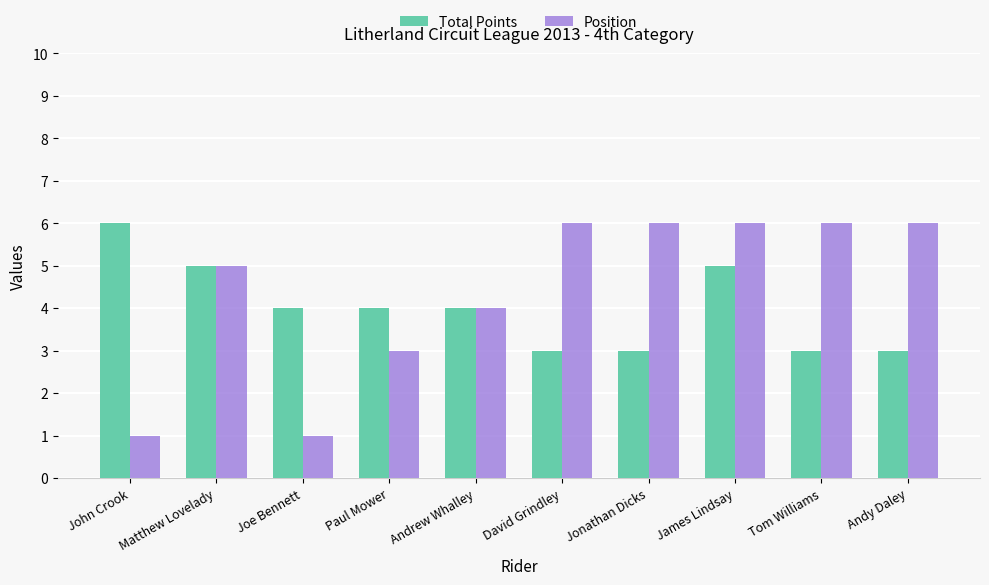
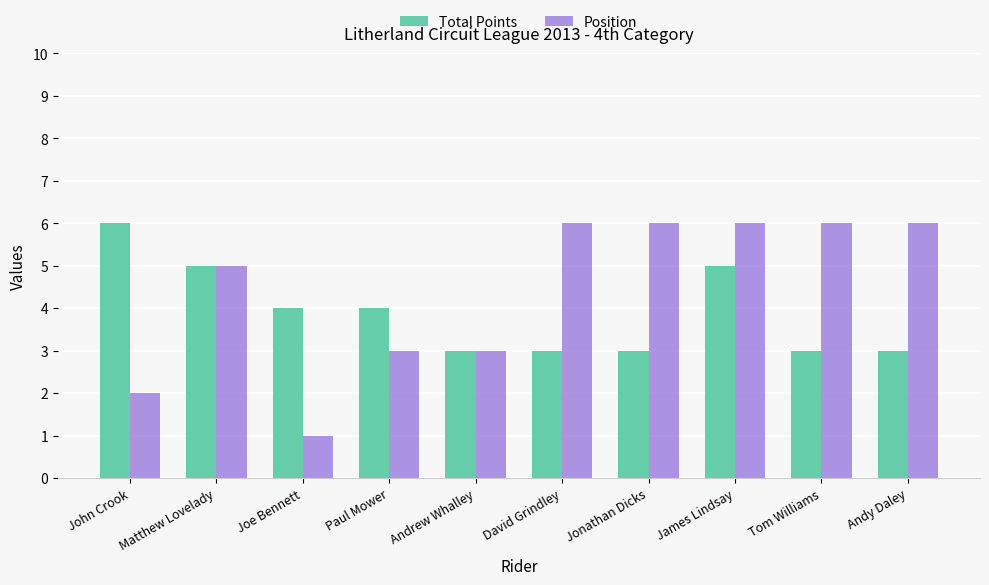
  {
    "Total Points": {
      "John Crook": 6,
      "Matthew Lovelady": 5,
      "Joe Bennett": 4,
      "Paul Mower": 4,
-     "Andrew Whalley": 4,
+     "Andrew Whalley": 3,
      "David Grindley": 3,
      "Jonathan Dicks": 3,
      "James Lindsay": 5,
      "Tom Williams": 3,
      "Andy Daley": 3
    },
    "Position": {
-     "John Crook": 1,
+     "John Crook": 2,
      "Matthew Lovelady": 5,
      "Joe Bennett": 1,
      "Paul Mower": 3,
-     "Andrew Whalley": 4,
+     "Andrew Whalley": 3,
      "David Grindley": 6,
      "Jonathan Dicks": 6,
      "James Lindsay": 6,
      "Tom Williams": 6,
      "Andy Daley": 6
    }
  }
